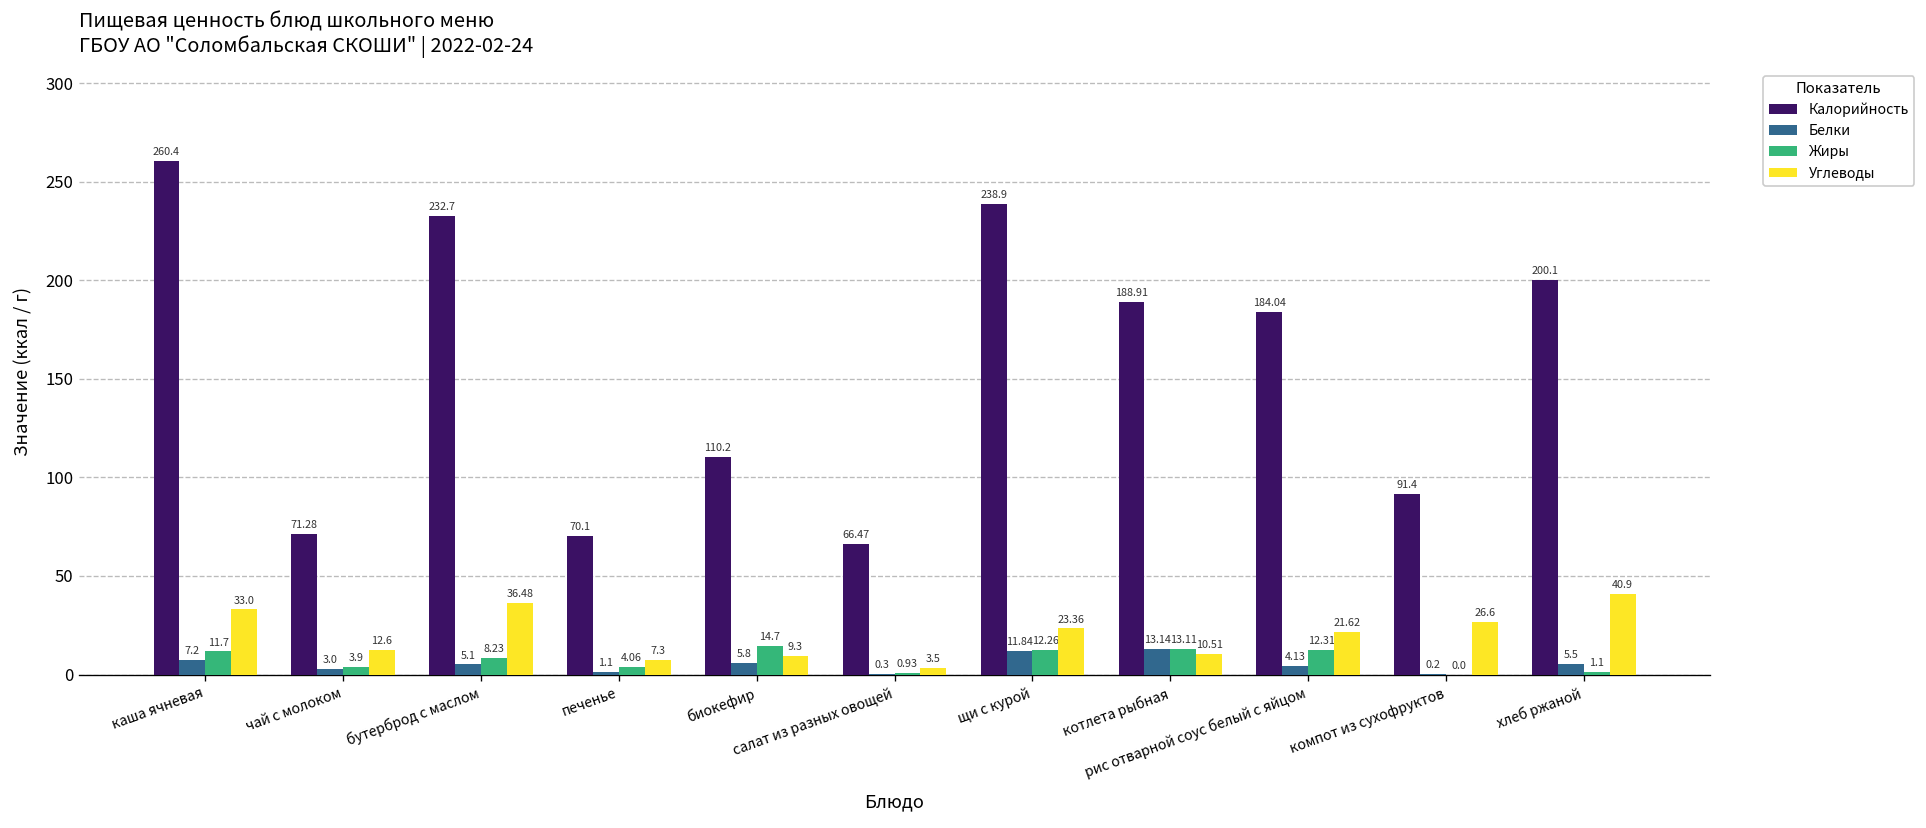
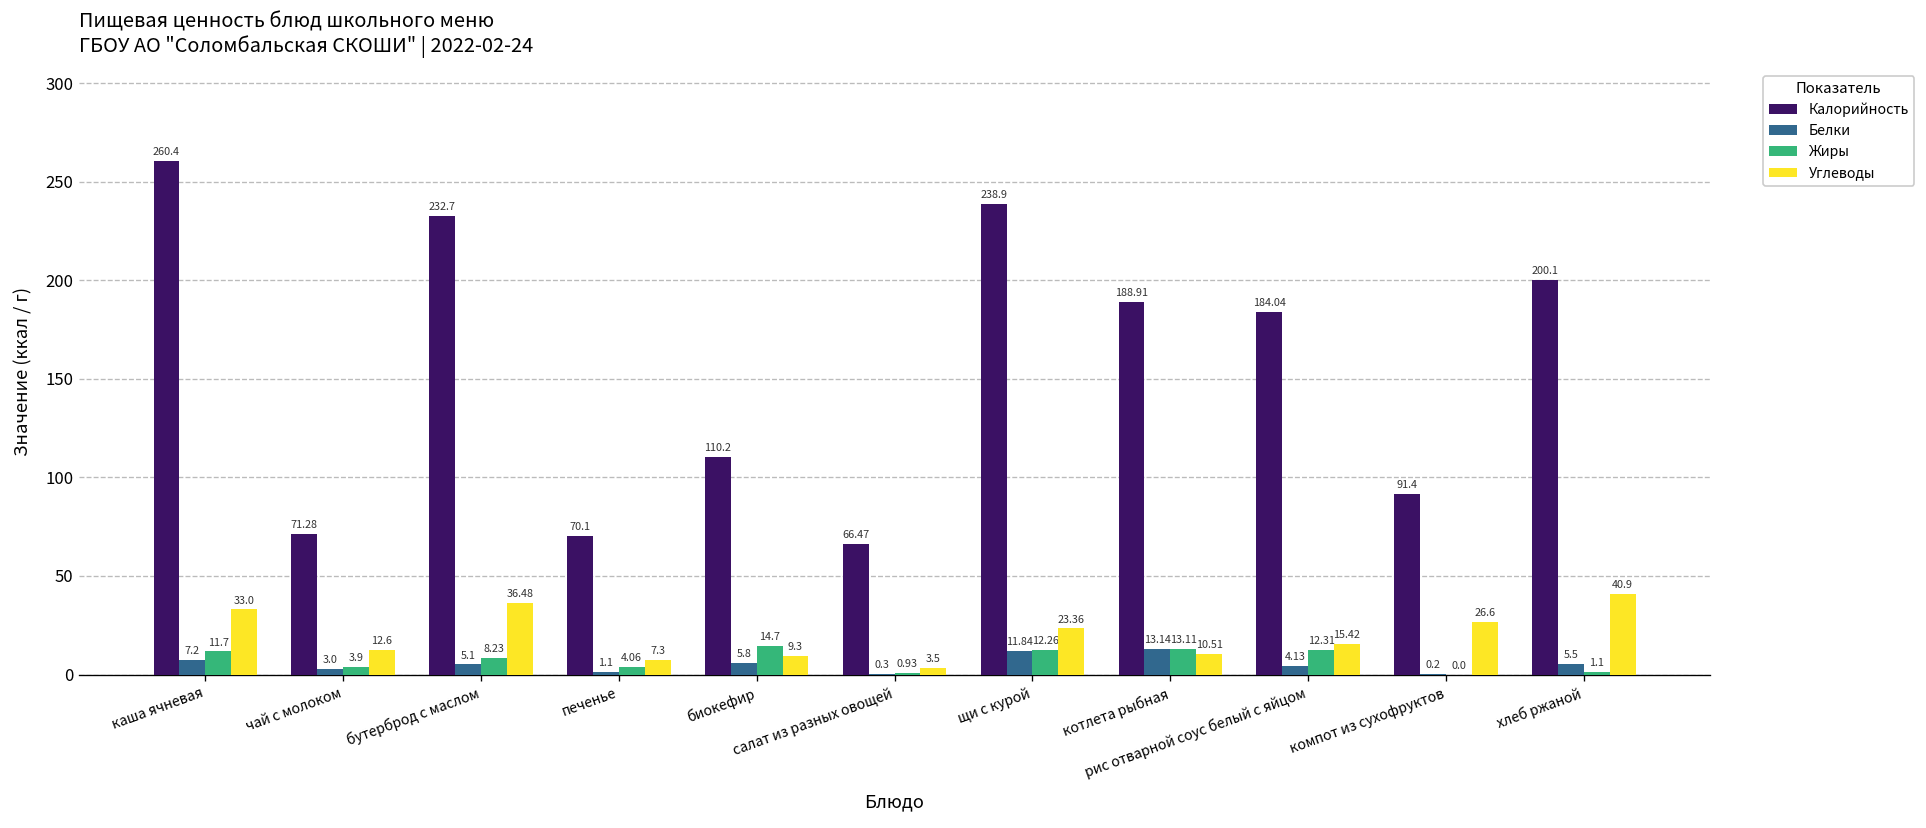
  {
    "Калорийность": {
      "каша ячневая": 260.4,
      "чай с молоком": 71.28,
      "бутерброд с маслом": 232.7,
      "печенье": 70.1,
      "биокефир": 110.2,
      "салат из разных овощей": 66.47,
      "щи с курой": 238.9,
      "котлета рыбная": 188.91,
      "рис отварной соус белый с яйцом": 184.04,
      "компот из сухофруктов": 91.4,
      "хлеб ржаной": 200.1
    },
    "Белки": {
      "каша ячневая": 7.2,
      "чай с молоком": 3.0,
      "бутерброд с маслом": 5.1,
      "печенье": 1.1,
      "биокефир": 5.8,
      "салат из разных овощей": 0.3,
      "щи с курой": 11.84,
      "котлета рыбная": 13.14,
      "рис отварной соус белый с яйцом": 4.13,
      "компот из сухофруктов": 0.2,
      "хлеб ржаной": 5.5
    },
    "Жиры": {
      "каша ячневая": 11.7,
      "чай с молоком": 3.9,
      "бутерброд с маслом": 8.23,
      "печенье": 4.06,
      "биокефир": 14.7,
      "салат из разных овощей": 0.93,
      "щи с курой": 12.26,
      "котлета рыбная": 13.11,
      "рис отварной соус белый с яйцом": 12.31,
      "компот из сухофруктов": 0.0,
      "хлеб ржаной": 1.1
    },
    "Углеводы": {
      "каша ячневая": 33.0,
      "чай с молоком": 12.6,
      "бутерброд с маслом": 36.48,
      "печенье": 7.3,
      "биокефир": 9.3,
      "салат из разных овощей": 3.5,
      "щи с курой": 23.36,
      "котлета рыбная": 10.51,
-     "рис отварной соус белый с яйцом": 21.62,
+     "рис отварной соус белый с яйцом": 15.42,
      "компот из сухофруктов": 26.6,
      "хлеб ржаной": 40.9
    }
  }
